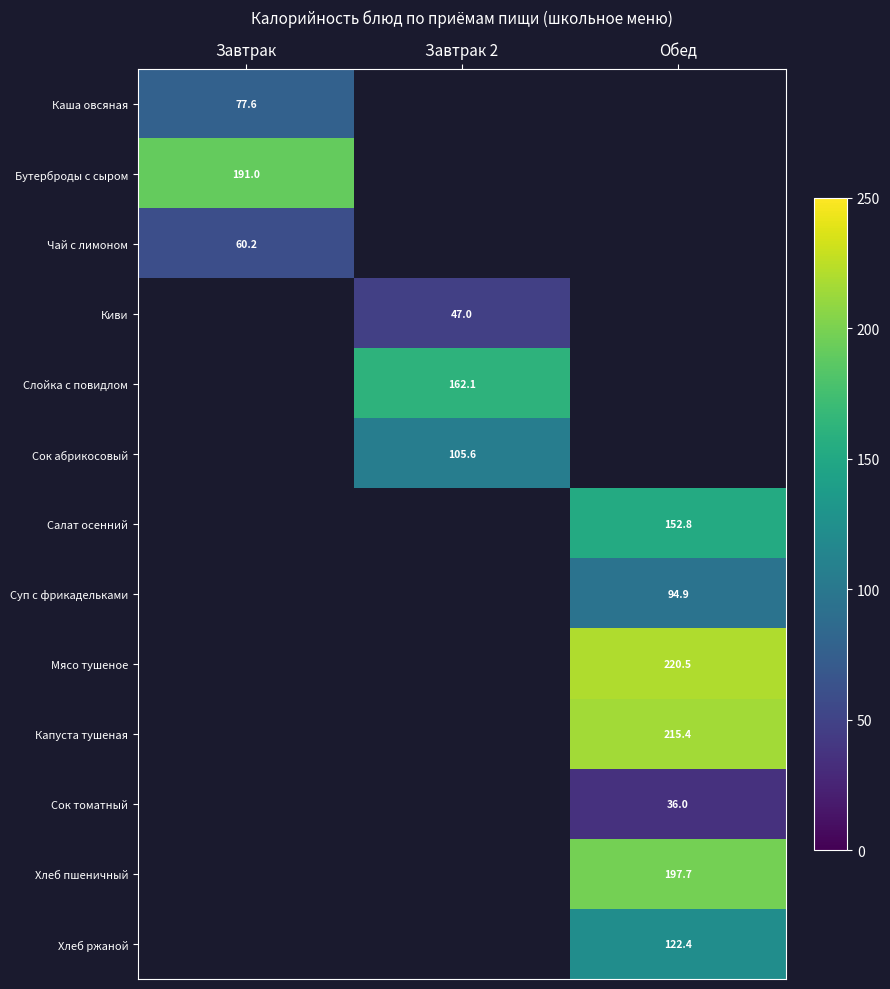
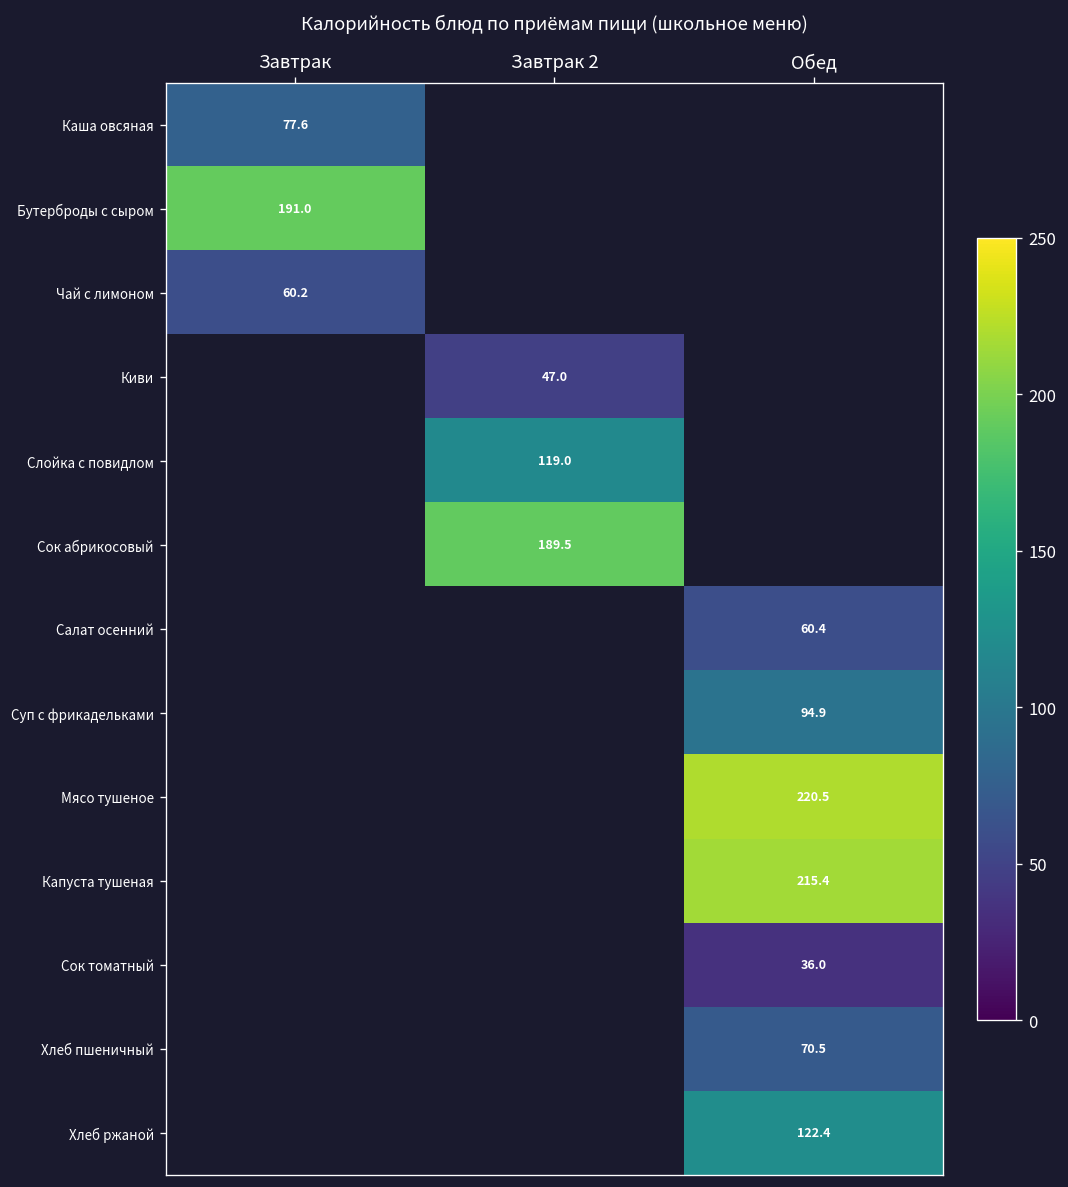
  {
    "Каша овсяная": {
      "Завтрак": 77.6
    },
    "Бутерброды с сыром": {
      "Завтрак": 191.0
    },
    "Чай с лимоном": {
      "Завтрак": 60.2
    },
    "Киви": {
      "Завтрак 2": 47.0
    },
    "Слойка с повидлом": {
-     "Завтрак 2": 162.1
+     "Завтрак 2": 119.0
    },
    "Сок абрикосовый": {
-     "Завтрак 2": 105.6
+     "Завтрак 2": 189.5
    },
    "Салат осенний": {
-     "Обед": 152.8
+     "Обед": 60.4
    },
    "Суп с фрикадельками": {
      "Обед": 94.9
    },
    "Мясо тушеное": {
      "Обед": 220.5
    },
    "Капуста тушеная": {
      "Обед": 215.4
    },
    "Сок томатный": {
      "Обед": 36.0
    },
    "Хлеб пшеничный": {
-     "Обед": 197.7
+     "Обед": 70.5
    },
    "Хлеб ржаной": {
      "Обед": 122.4
    }
  }
